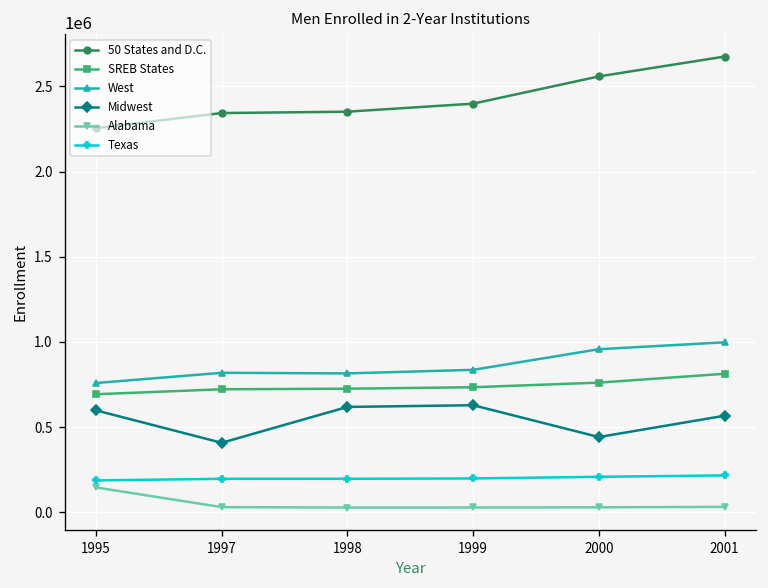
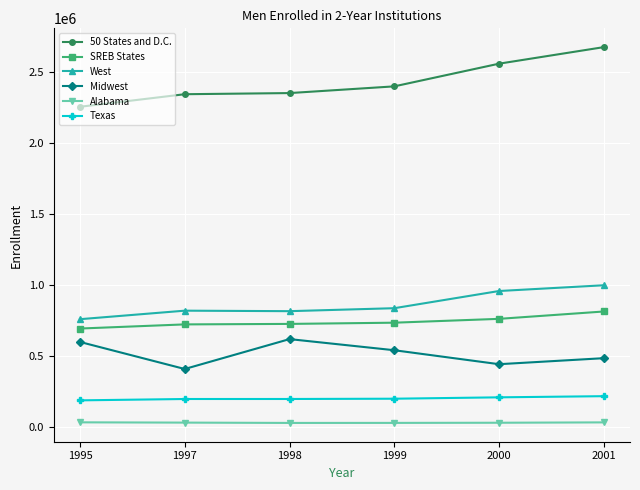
  {
    "Midwest": {
      "1995": 600000,
      "1997": 410000,
      "1998": 620000,
-     "1999": 630000,
+     "1999": 540000,
      "2000": 440000,
-     "2001": 570000
+     "2001": 480000
    },
    "Alabama": {
-     "1995": 150000,
+     "1995": 30000,
      "1997": 30000,
      "1998": 30000,
      "1999": 30000,
      "2000": 30000,
      "2001": 30000
    }
  }
